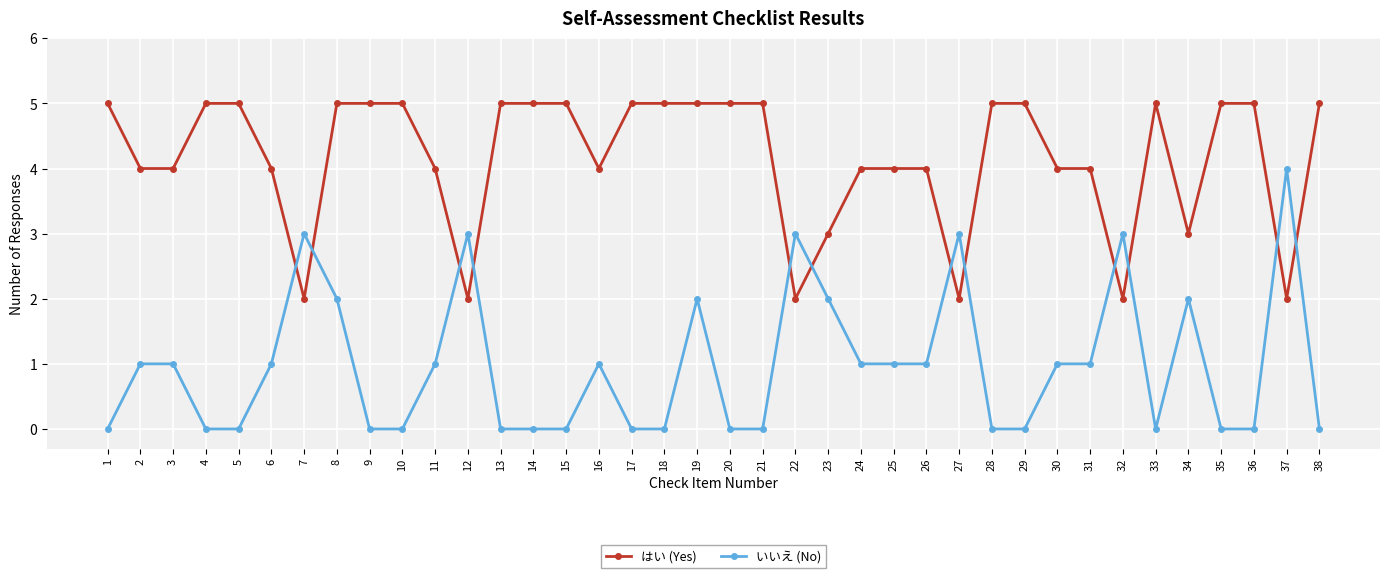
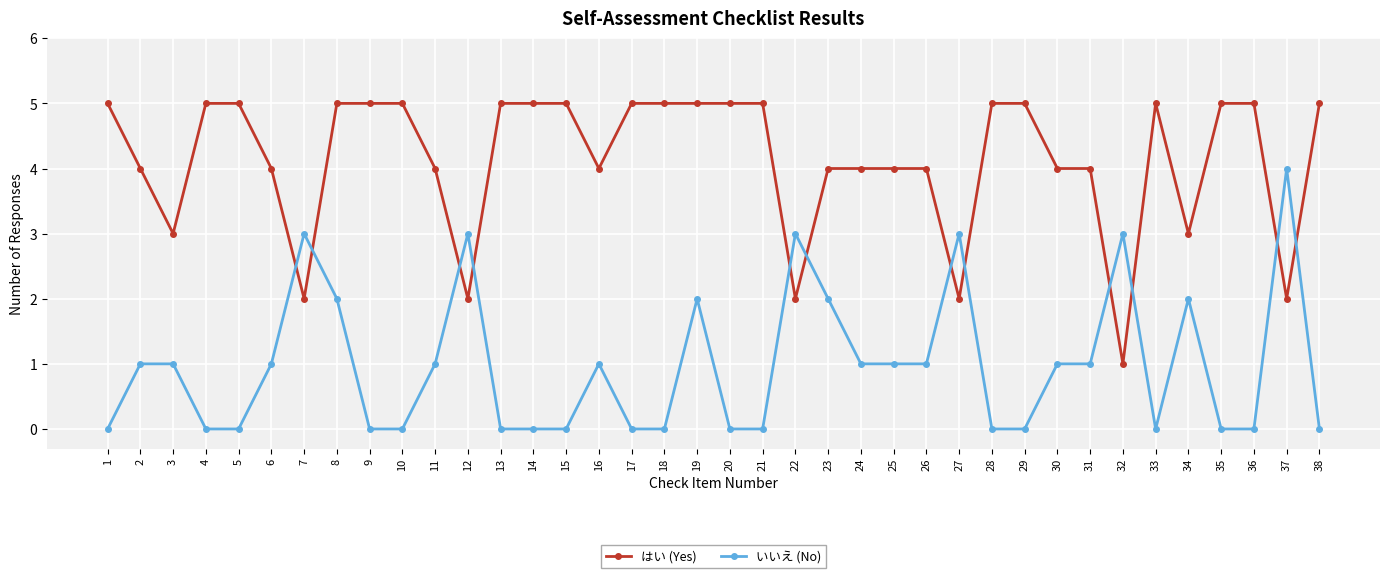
  {
    "はい (Yes)": {
      "1": 5,
      "2": 4,
-     "3": 4,
+     "3": 3,
      "4": 5,
      "5": 5,
      "6": 4,
      "7": 2,
      "8": 5,
      "9": 5,
      "10": 5,
      "11": 4,
      "12": 2,
      "13": 5,
      "14": 5,
      "15": 5,
      "16": 4,
      "17": 5,
      "18": 5,
      "19": 5,
      "20": 5,
      "21": 5,
      "22": 2,
-     "23": 3,
+     "23": 4,
      "24": 4,
      "25": 4,
      "26": 4,
      "27": 2,
      "28": 5,
      "29": 5,
      "30": 4,
      "31": 4,
-     "32": 2,
+     "32": 1,
      "33": 5,
      "34": 3,
      "35": 5,
      "36": 5,
      "37": 2,
      "38": 5
    },
    "いいえ (No)": {
      "1": 0,
      "2": 1,
      "3": 1,
      "4": 0,
      "5": 0,
      "6": 1,
      "7": 3,
      "8": 2,
      "9": 0,
      "10": 0,
      "11": 1,
      "12": 3,
      "13": 0,
      "14": 0,
      "15": 0,
      "16": 1,
      "17": 0,
      "18": 0,
      "19": 2,
      "20": 0,
      "21": 0,
      "22": 3,
      "23": 2,
      "24": 1,
      "25": 1,
      "26": 1,
      "27": 3,
      "28": 0,
      "29": 0,
      "30": 1,
      "31": 1,
      "32": 3,
      "33": 0,
      "34": 2,
      "35": 0,
      "36": 0,
      "37": 4,
      "38": 0
    }
  }
